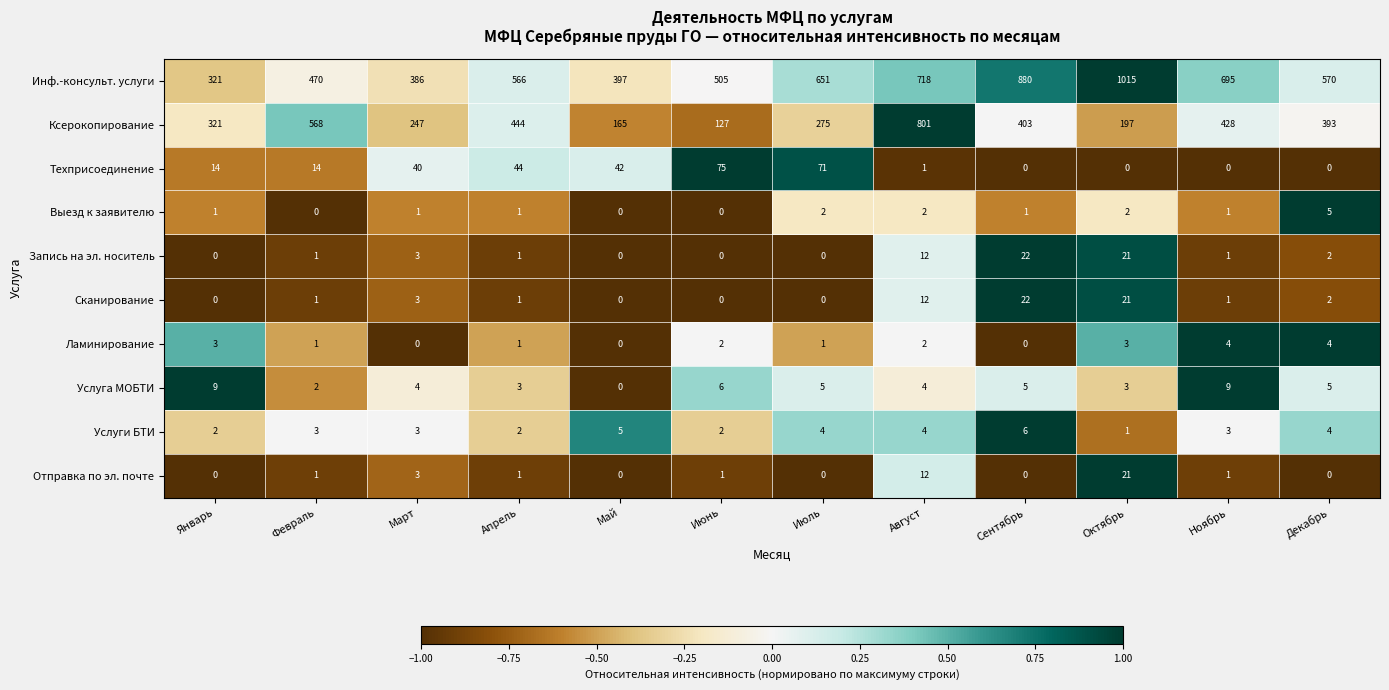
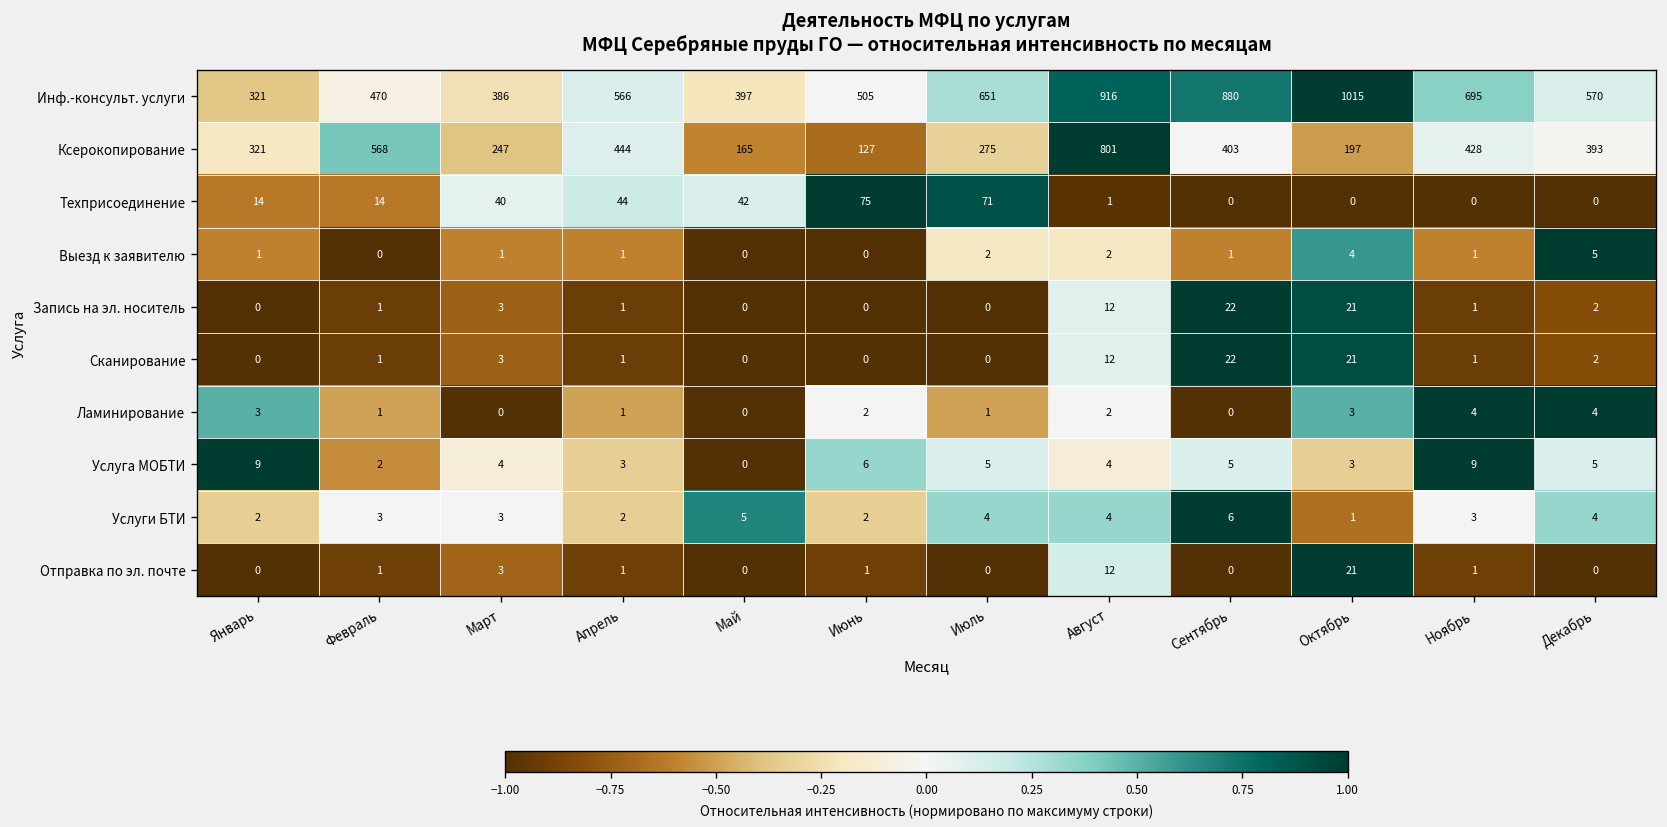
  {
    "Инф.-консульт. услуги": {
      "Январь": 321,
      "Февраль": 470,
      "Март": 386,
      "Апрель": 566,
      "Май": 397,
      "Июнь": 505,
      "Июль": 651,
-     "Август": 718,
+     "Август": 916,
      "Сентябрь": 880,
      "Октябрь": 1015,
      "Ноябрь": 695,
      "Декабрь": 570
    },
    "Ксерокопирование": {
      "Январь": 321,
      "Февраль": 568,
      "Март": 247,
      "Апрель": 444,
      "Май": 165,
      "Июнь": 127,
      "Июль": 275,
      "Август": 801,
      "Сентябрь": 403,
      "Октябрь": 197,
      "Ноябрь": 428,
      "Декабрь": 393
    },
    "Техприсоединение": {
      "Январь": 14,
      "Февраль": 14,
      "Март": 40,
      "Апрель": 44,
      "Май": 42,
      "Июнь": 75,
      "Июль": 71,
      "Август": 1,
      "Сентябрь": 0,
      "Октябрь": 0,
      "Ноябрь": 0,
      "Декабрь": 0
    },
    "Выезд к заявителю": {
      "Январь": 1,
      "Февраль": 0,
      "Март": 1,
      "Апрель": 1,
      "Май": 0,
      "Июнь": 0,
      "Июль": 2,
      "Август": 2,
      "Сентябрь": 1,
-     "Октябрь": 2,
+     "Октябрь": 4,
      "Ноябрь": 1,
      "Декабрь": 5
    },
    "Запись на эл. носитель": {
      "Январь": 0,
      "Февраль": 1,
      "Март": 3,
      "Апрель": 1,
      "Май": 0,
      "Июнь": 0,
      "Июль": 0,
      "Август": 12,
      "Сентябрь": 22,
      "Октябрь": 21,
      "Ноябрь": 1,
      "Декабрь": 2
    },
    "Сканирование": {
      "Январь": 0,
      "Февраль": 1,
      "Март": 3,
      "Апрель": 1,
      "Май": 0,
      "Июнь": 0,
      "Июль": 0,
      "Август": 12,
      "Сентябрь": 22,
      "Октябрь": 21,
      "Ноябрь": 1,
      "Декабрь": 2
    },
    "Ламинирование": {
      "Январь": 3,
      "Февраль": 1,
      "Март": 0,
      "Апрель": 1,
      "Май": 0,
      "Июнь": 2,
      "Июль": 1,
      "Август": 2,
      "Сентябрь": 0,
      "Октябрь": 3,
      "Ноябрь": 4,
      "Декабрь": 4
    },
    "Услуга МОБТИ": {
      "Январь": 9,
      "Февраль": 2,
      "Март": 4,
      "Апрель": 3,
      "Май": 0,
      "Июнь": 6,
      "Июль": 5,
      "Август": 4,
      "Сентябрь": 5,
      "Октябрь": 3,
      "Ноябрь": 9,
      "Декабрь": 5
    },
    "Услуги БТИ": {
      "Январь": 2,
      "Февраль": 3,
      "Март": 3,
      "Апрель": 2,
      "Май": 5,
      "Июнь": 2,
      "Июль": 4,
      "Август": 4,
      "Сентябрь": 6,
      "Октябрь": 1,
      "Ноябрь": 3,
      "Декабрь": 4
    },
    "Отправка по эл. почте": {
      "Январь": 0,
      "Февраль": 1,
      "Март": 3,
      "Апрель": 1,
      "Май": 0,
      "Июнь": 1,
      "Июль": 0,
      "Август": 12,
      "Сентябрь": 0,
      "Октябрь": 21,
      "Ноябрь": 1,
      "Декабрь": 0
    }
  }
